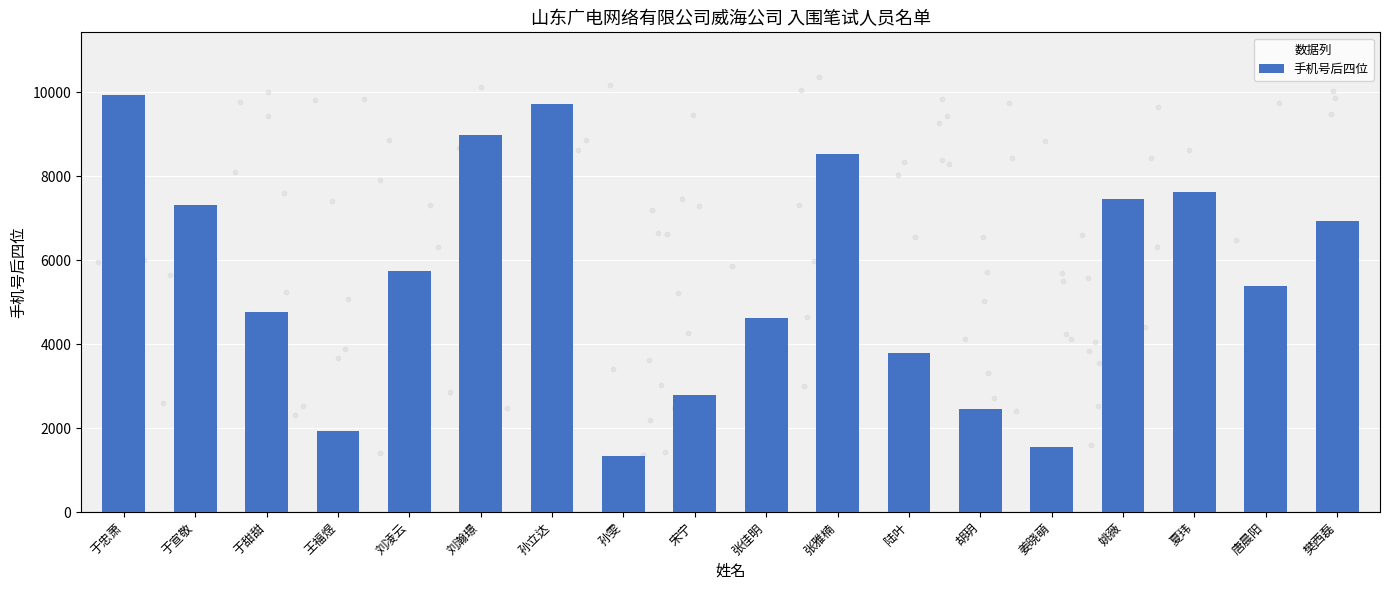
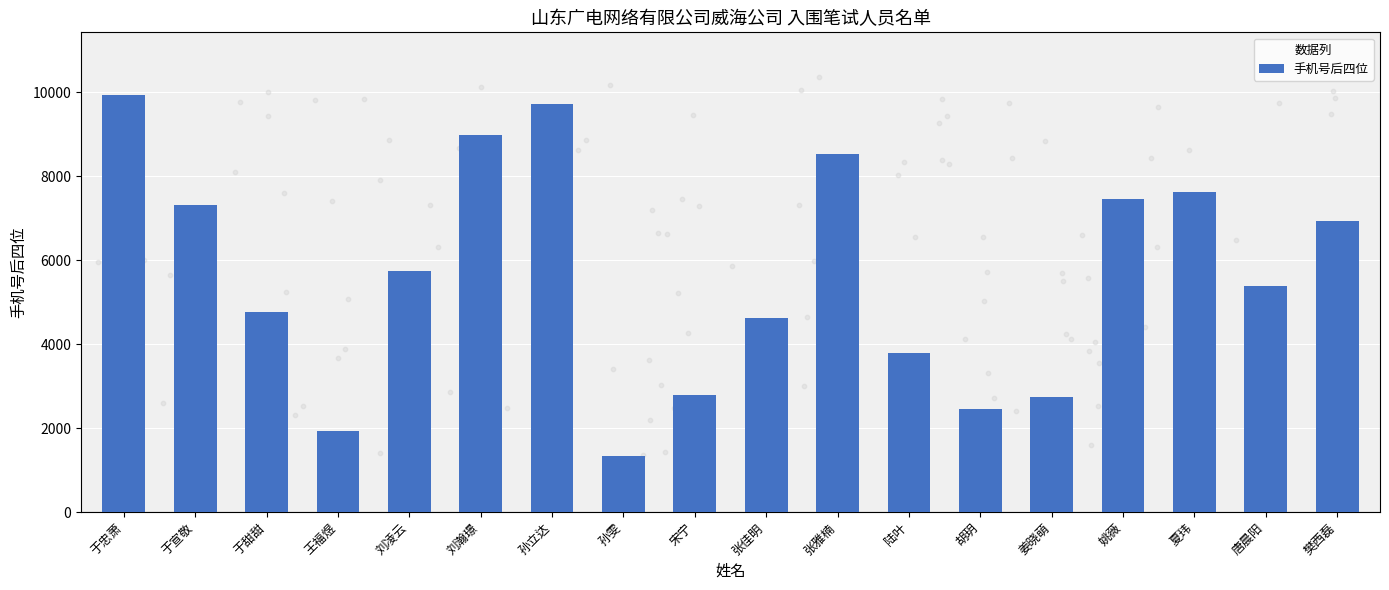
  {
    "手机号后四位": {
      "于忠萧": 9900,
      "于宣敬": 7300,
      "于甜甜": 4800,
      "王福煜": 1900,
      "刘凌云": 5700,
      "刘瀚璟": 9000,
      "孙立达": 9700,
      "孙雯": 1300,
      "宋宁": 2800,
      "张佳明": 4600,
      "张雅楠": 8500,
      "陆叶": 3800,
      "胡玥": 2400,
-     "姜晓萌": 1600,
+     "姜晓萌": 2700,
      "姚薇": 7500,
      "夏玮": 7600,
      "唐晨阳": 5400,
      "樊西磊": 6900
    }
  }
